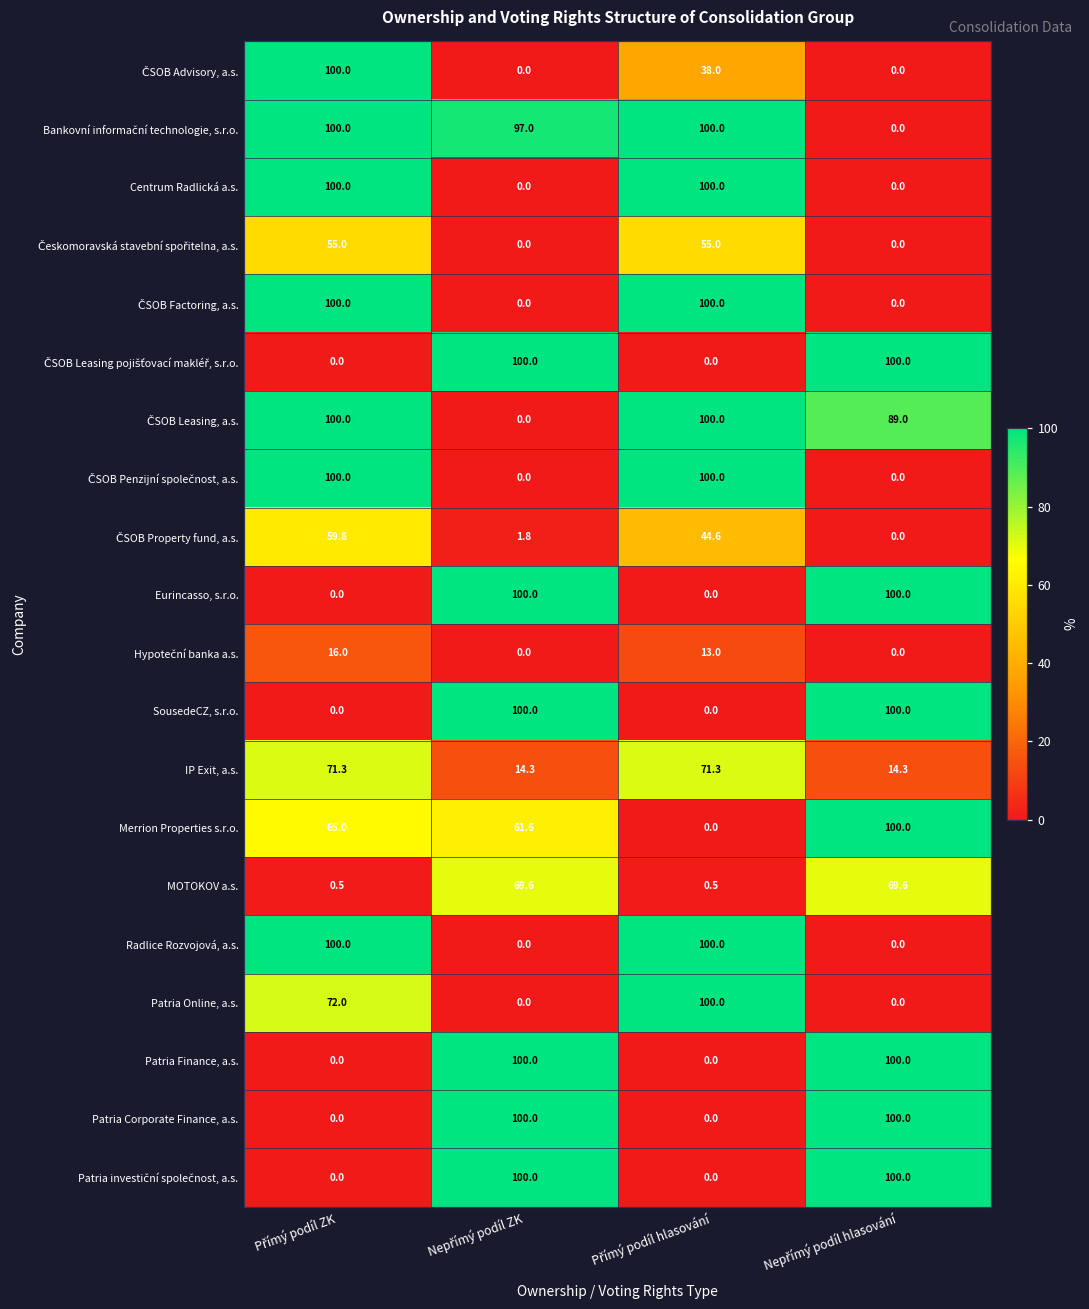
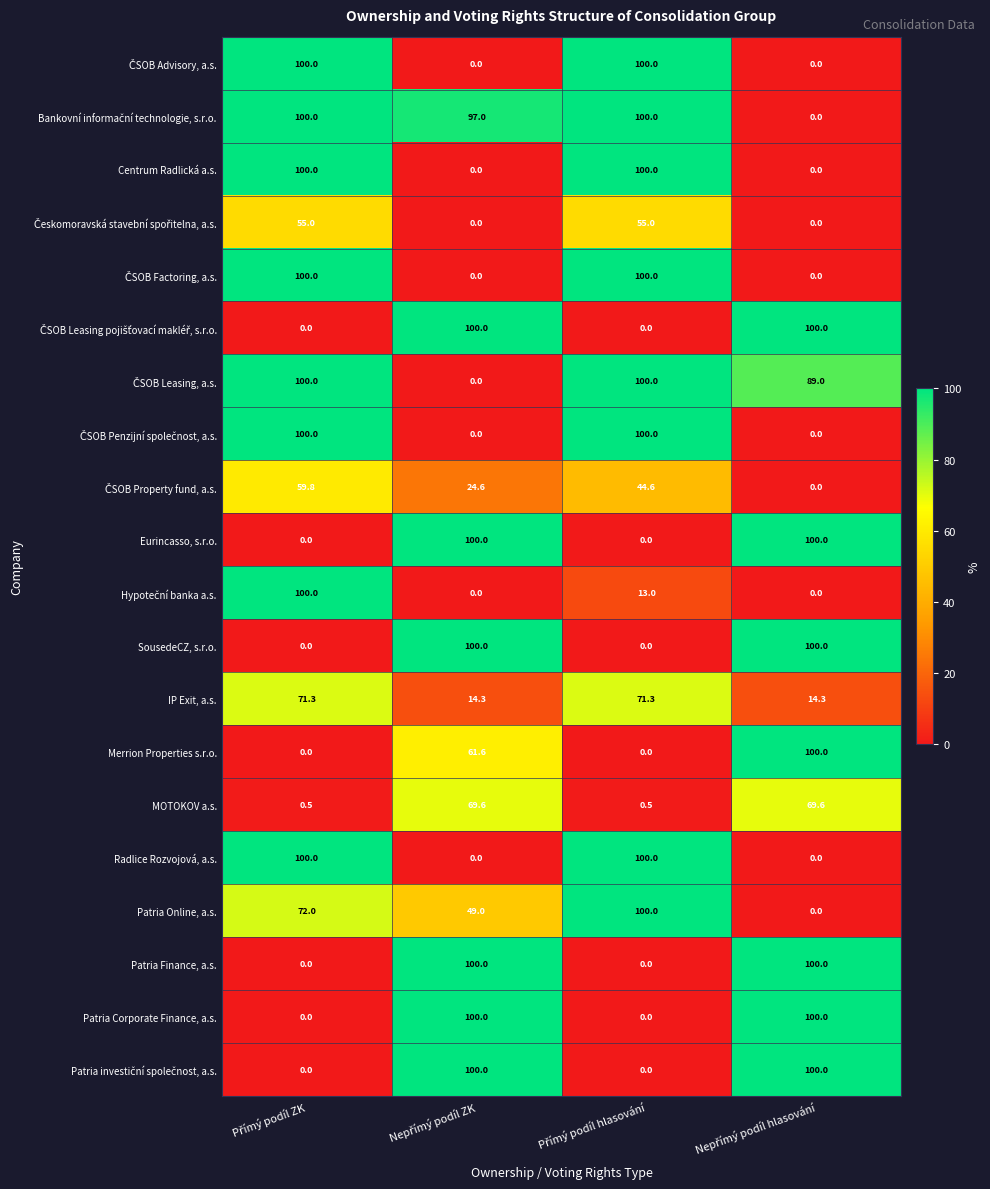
  {
    "ČSOB Advisory, a.s.": {
      "Přímý podíl ZK": 100.0,
      "Nepřímý podíl ZK": 0.0,
-     "Přímý podíl hlasování": 38.0,
+     "Přímý podíl hlasování": 100.0,
      "Nepřímý podíl hlasování": 0.0
    },
    "Bankovní informační technologie, s.r.o.": {
      "Přímý podíl ZK": 100.0,
      "Nepřímý podíl ZK": 97.0,
      "Přímý podíl hlasování": 100.0,
      "Nepřímý podíl hlasování": 0.0
    },
    "Centrum Radlická a.s.": {
      "Přímý podíl ZK": 100.0,
      "Nepřímý podíl ZK": 0.0,
      "Přímý podíl hlasování": 100.0,
      "Nepřímý podíl hlasování": 0.0
    },
    "Českomoravská stavební spořitelna, a.s.": {
      "Přímý podíl ZK": 55.0,
      "Nepřímý podíl ZK": 0.0,
      "Přímý podíl hlasování": 55.0,
      "Nepřímý podíl hlasování": 0.0
    },
    "ČSOB Factoring, a.s.": {
      "Přímý podíl ZK": 100.0,
      "Nepřímý podíl ZK": 0.0,
      "Přímý podíl hlasování": 100.0,
      "Nepřímý podíl hlasování": 0.0
    },
    "ČSOB Leasing pojišťovací makléř, s.r.o.": {
      "Přímý podíl ZK": 0.0,
      "Nepřímý podíl ZK": 100.0,
      "Přímý podíl hlasování": 0.0,
      "Nepřímý podíl hlasování": 100.0
    },
    "ČSOB Leasing, a.s.": {
      "Přímý podíl ZK": 100.0,
      "Nepřímý podíl ZK": 0.0,
      "Přímý podíl hlasování": 100.0,
      "Nepřímý podíl hlasování": 89.0
    },
    "ČSOB Penzijní společnost, a.s.": {
      "Přímý podíl ZK": 100.0,
      "Nepřímý podíl ZK": 0.0,
      "Přímý podíl hlasování": 100.0,
      "Nepřímý podíl hlasování": 0.0
    },
    "ČSOB Property fund, a.s.": {
      "Přímý podíl ZK": 59.8,
-     "Nepřímý podíl ZK": 1.8,
+     "Nepřímý podíl ZK": 24.6,
      "Přímý podíl hlasování": 44.6,
      "Nepřímý podíl hlasování": 0.0
    },
    "Eurincasso, s.r.o.": {
      "Přímý podíl ZK": 0.0,
      "Nepřímý podíl ZK": 100.0,
      "Přímý podíl hlasování": 0.0,
      "Nepřímý podíl hlasování": 100.0
    },
    "Hypoteční banka a.s.": {
-     "Přímý podíl ZK": 16.0,
+     "Přímý podíl ZK": 100.0,
      "Nepřímý podíl ZK": 0.0,
      "Přímý podíl hlasování": 13.0,
      "Nepřímý podíl hlasování": 0.0
    },
    "SousedeCZ, s.r.o.": {
      "Přímý podíl ZK": 0.0,
      "Nepřímý podíl ZK": 100.0,
      "Přímý podíl hlasování": 0.0,
      "Nepřímý podíl hlasování": 100.0
    },
    "IP Exit, a.s.": {
      "Přímý podíl ZK": 71.3,
      "Nepřímý podíl ZK": 14.3,
      "Přímý podíl hlasování": 71.3,
      "Nepřímý podíl hlasování": 14.3
    },
    "Merrion Properties s.r.o.": {
-     "Přímý podíl ZK": 65.0,
+     "Přímý podíl ZK": 0.0,
      "Nepřímý podíl ZK": 61.6,
      "Přímý podíl hlasování": 0.0,
      "Nepřímý podíl hlasování": 100.0
    },
    "MOTOKOV a.s.": {
      "Přímý podíl ZK": 0.5,
      "Nepřímý podíl ZK": 69.6,
      "Přímý podíl hlasování": 0.5,
      "Nepřímý podíl hlasování": 69.6
    },
    "Radlice Rozvojová, a.s.": {
      "Přímý podíl ZK": 100.0,
      "Nepřímý podíl ZK": 0.0,
      "Přímý podíl hlasování": 100.0,
      "Nepřímý podíl hlasování": 0.0
    },
    "Patria Online, a.s.": {
      "Přímý podíl ZK": 72.0,
-     "Nepřímý podíl ZK": 0.0,
+     "Nepřímý podíl ZK": 49.0,
      "Přímý podíl hlasování": 100.0,
      "Nepřímý podíl hlasování": 0.0
    },
    "Patria Finance, a.s.": {
      "Přímý podíl ZK": 0.0,
      "Nepřímý podíl ZK": 100.0,
      "Přímý podíl hlasování": 0.0,
      "Nepřímý podíl hlasování": 100.0
    },
    "Patria Corporate Finance, a.s.": {
      "Přímý podíl ZK": 0.0,
      "Nepřímý podíl ZK": 100.0,
      "Přímý podíl hlasování": 0.0,
      "Nepřímý podíl hlasování": 100.0
    },
    "Patria investiční společnost, a.s.": {
      "Přímý podíl ZK": 0.0,
      "Nepřímý podíl ZK": 100.0,
      "Přímý podíl hlasování": 0.0,
      "Nepřímý podíl hlasování": 100.0
    }
  }
